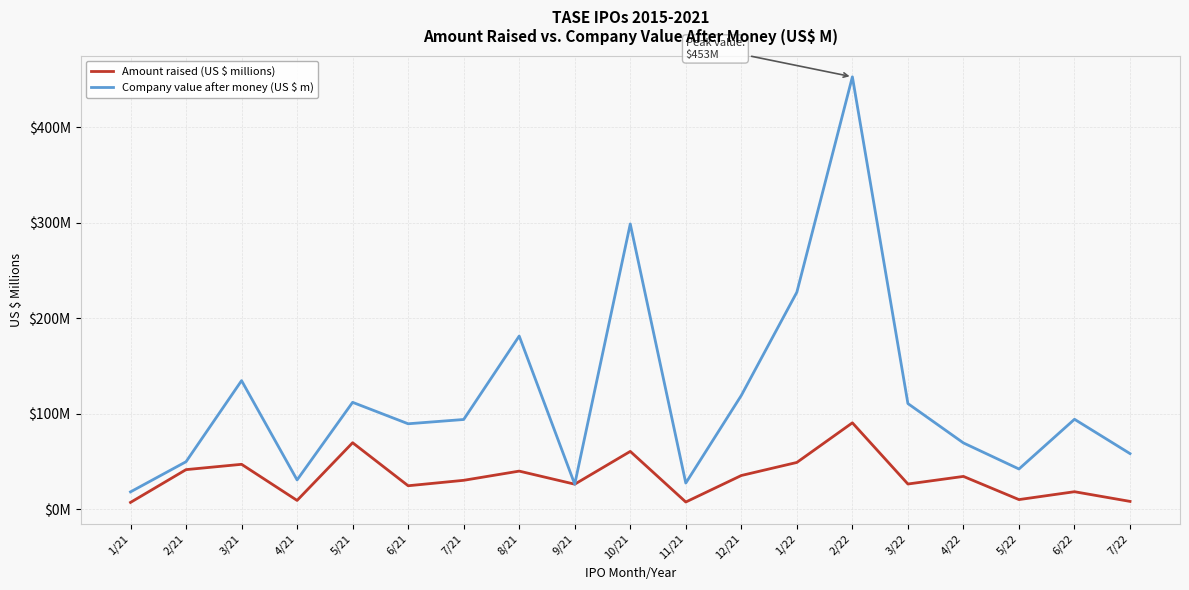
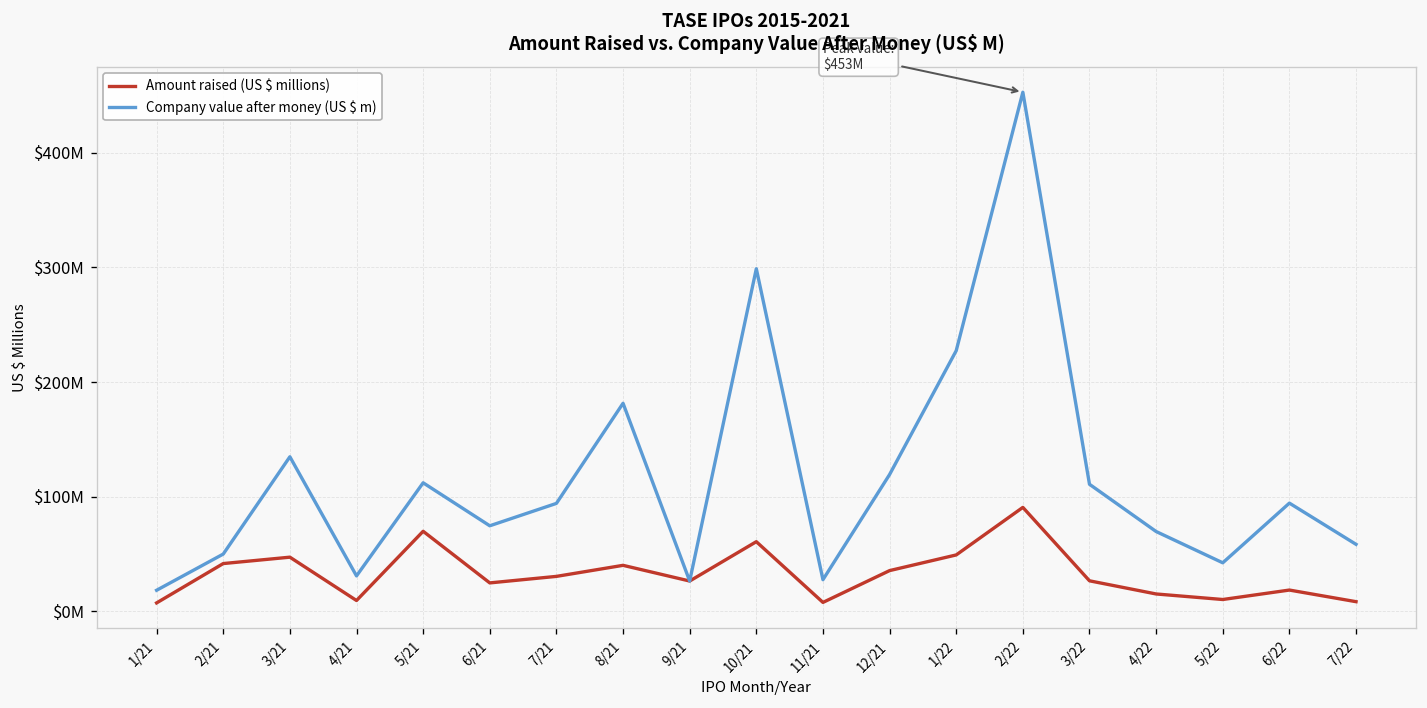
  {
    "Amount raised (US $ millions)": {
      "1/21": "$10000000",
      "2/21": "$40000000",
      "3/21": "$50000000",
      "4/21": "$10000000",
      "5/21": "$70000000",
      "6/21": "$20000000",
      "7/21": "$30000000",
      "8/21": "$40000000",
      "10/21": "$60000000",
      "11/21": "$10000000",
      "12/21": "$40000000",
      "1/22": "$50000000",
      "2/22": "$90000000",
      "3/22": "$30000000",
-     "4/22": "$30000000",
+     "4/22": "$20000000",
      "5/22": "$10000000",
      "6/22": "$20000000",
      "7/22": "$10000000"
    },
    "Company value after money (US $ m)": {
      "1/21": "$20000000",
      "2/21": "$50000000",
      "3/21": "$130000000",
      "4/21": "$30000000",
      "5/21": "$110000000",
-     "6/21": "$90000000",
+     "6/21": "$70000000",
      "7/21": "$90000000",
      "8/21": "$180000000",
      "10/21": "$300000000",
      "11/21": "$30000000",
      "12/21": "$120000000",
      "1/22": "$230000000",
      "3/22": "$110000000",
      "4/22": "$70000000",
      "5/22": "$40000000",
      "6/22": "$90000000",
      "7/22": "$60000000"
    }
  }
